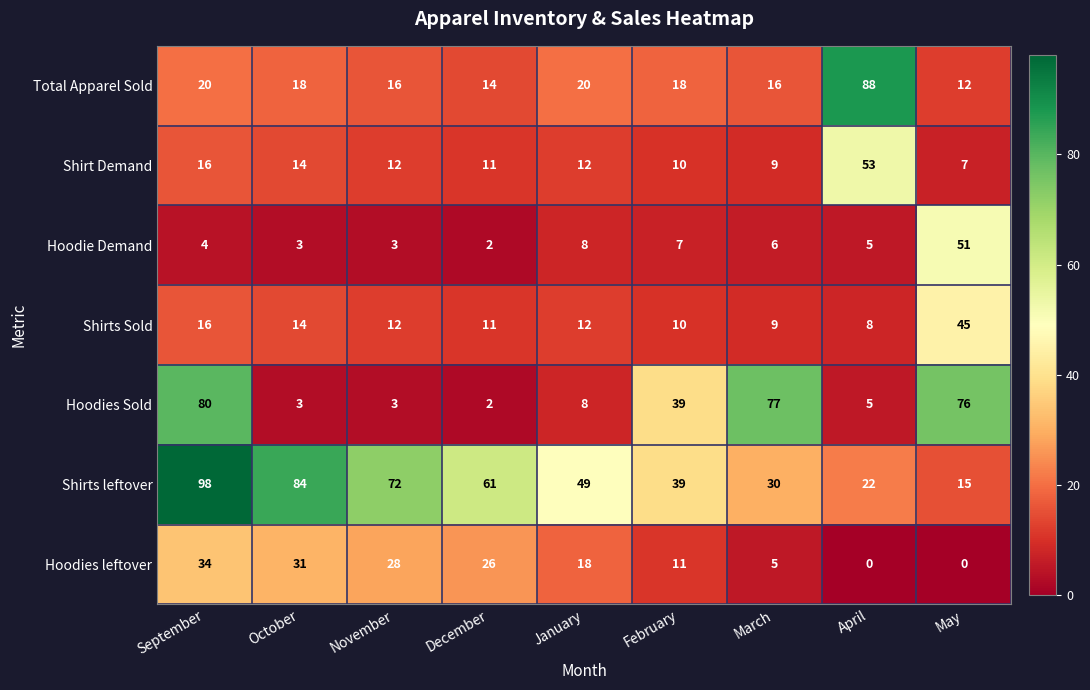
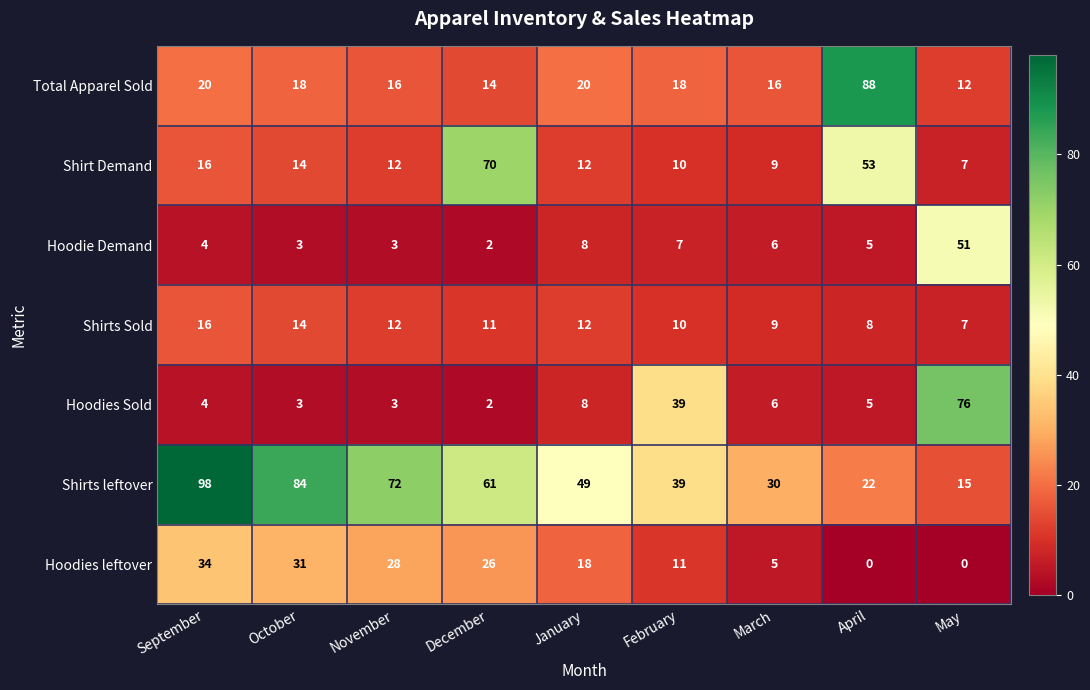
  {
    "Total Apparel Sold": {
      "September": 20,
      "October": 18,
      "November": 16,
      "December": 14,
      "January": 20,
      "February": 18,
      "March": 16,
      "April": 88,
      "May": 12
    },
    "Shirt Demand": {
      "September": 16,
      "October": 14,
      "November": 12,
-     "December": 11,
+     "December": 70,
      "January": 12,
      "February": 10,
      "March": 9,
      "April": 53,
      "May": 7
    },
    "Hoodie Demand": {
      "September": 4,
      "October": 3,
      "November": 3,
      "December": 2,
      "January": 8,
      "February": 7,
      "March": 6,
      "April": 5,
      "May": 51
    },
    "Shirts Sold": {
      "September": 16,
      "October": 14,
      "November": 12,
      "December": 11,
      "January": 12,
      "February": 10,
      "March": 9,
      "April": 8,
-     "May": 45
+     "May": 7
    },
    "Hoodies Sold": {
-     "September": 80,
+     "September": 4,
      "October": 3,
      "November": 3,
      "December": 2,
      "January": 8,
      "February": 39,
-     "March": 77,
+     "March": 6,
      "April": 5,
      "May": 76
    },
    "Shirts leftover": {
      "September": 98,
      "October": 84,
      "November": 72,
      "December": 61,
      "January": 49,
      "February": 39,
      "March": 30,
      "April": 22,
      "May": 15
    },
    "Hoodies leftover": {
      "September": 34,
      "October": 31,
      "November": 28,
      "December": 26,
      "January": 18,
      "February": 11,
      "March": 5,
      "April": 0,
      "May": 0
    }
  }
